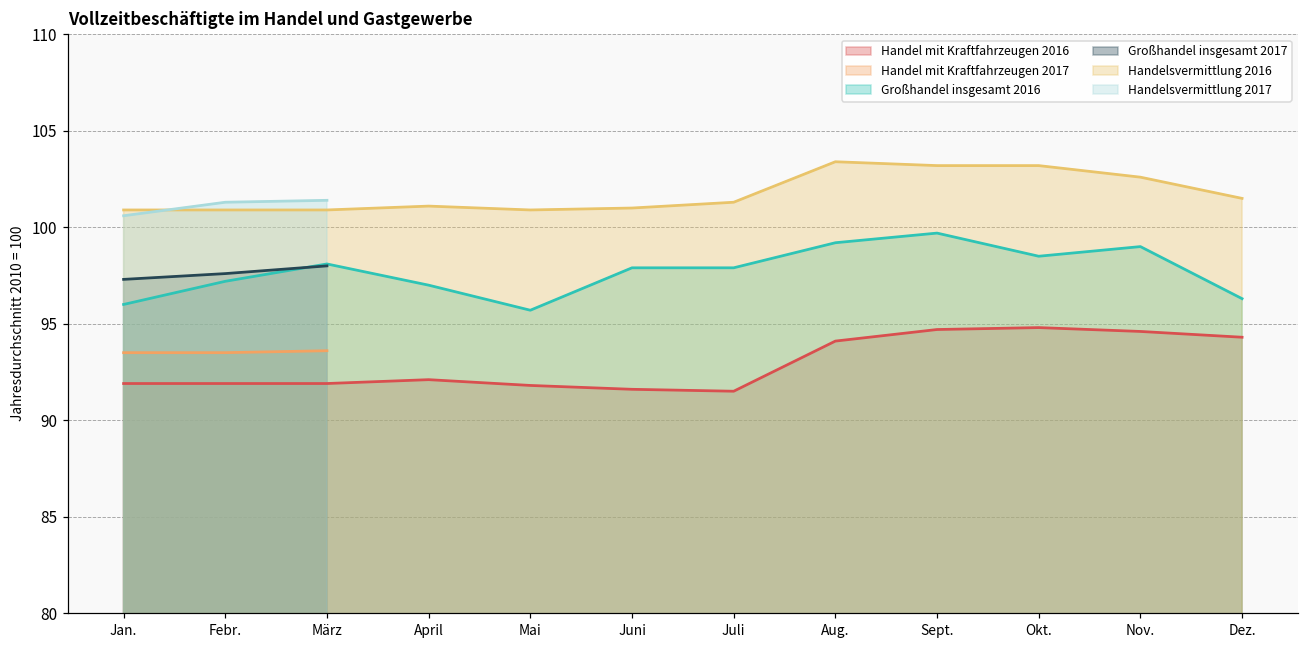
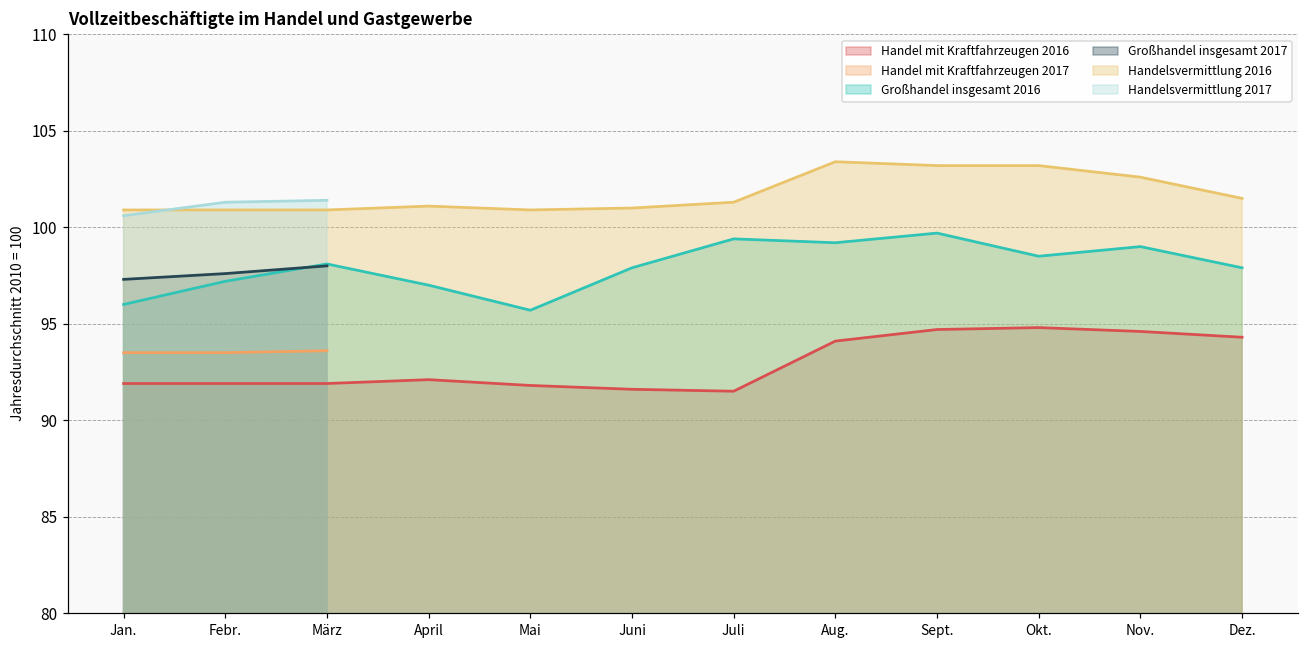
  {
    "Großhandel insgesamt 2016": {
      "Jan.": 96.0,
      "Febr.": 97.2,
      "April": 97.0,
      "Mai": 95.7,
      "Juni": 97.9,
-     "Juli": 97.9,
+     "Juli": 99.4,
      "Aug.": 99.2,
      "Sept.": 99.7,
      "Okt.": 98.5,
      "Nov.": 99.0,
-     "Dez.": 96.3
+     "Dez.": 97.9
    },
    "Großhandel insgesamt 2017": {
      "Jan.": 97.3,
      "Febr.": 97.6
    },
    "Handelsvermittlung 2017": {
      "Jan.": 100.6,
      "Febr.": 101.3,
      "März": 101.4
    }
  }
